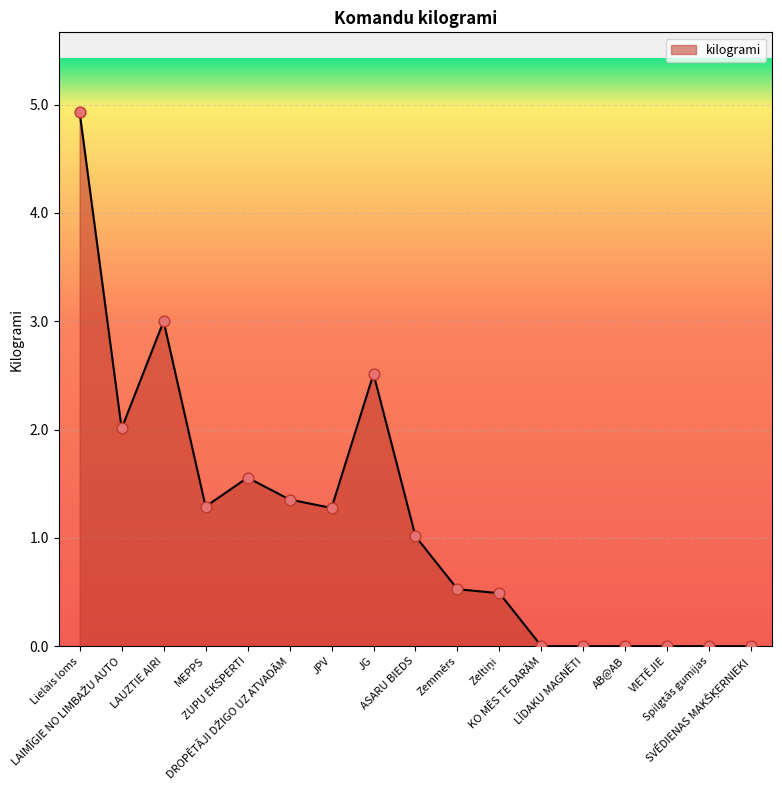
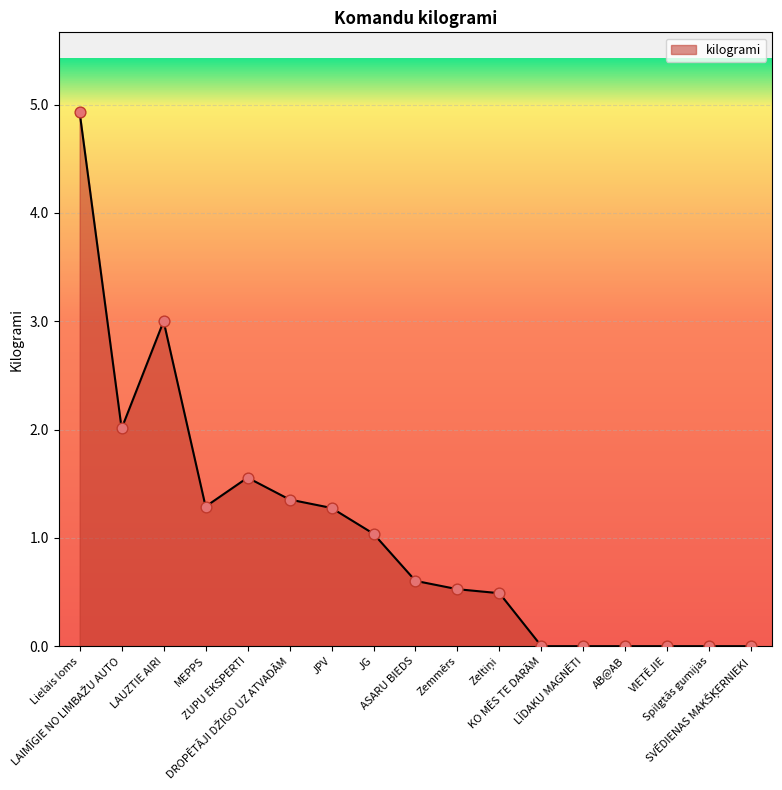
  {
    "Lielais loms": 4.93,
    "LAIMĪGIE NO LIMBAŽU AUTO": 2.01,
    "LAUZTIE AIRI": 3.00,
    "MEPPS": 1.29,
    "ZUPU EKSPERTI": 1.56,
    "DROPĒTĀJI DŽIGO UZ ATVADĀM": 1.35,
    "JPV": 1.28,
-   "JG": 2.51,
-   "ASARU BIEDS": 1.01,
+   "JG": 1.04,
+   "ASARU BIEDS": 0.60,
    "Zemmērs": 0.53,
    "Zeltiņi": 0.49,
    "KO MĒS TE DARĀM": 0.00,
    "LĪDAKU MAGNĒTI": 0.00,
    "AB@AB": 0.00,
    "VIETĒJIE": 0.00,
    "Spilgtās gumijas": 0.00,
    "SVĒDIENAS MAKŠĶERNIEKI": 0.00
  }
